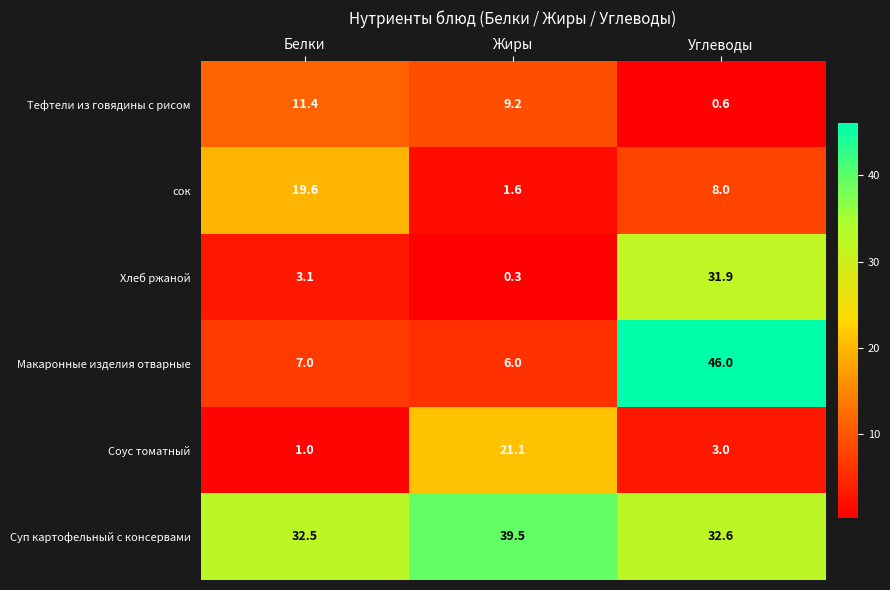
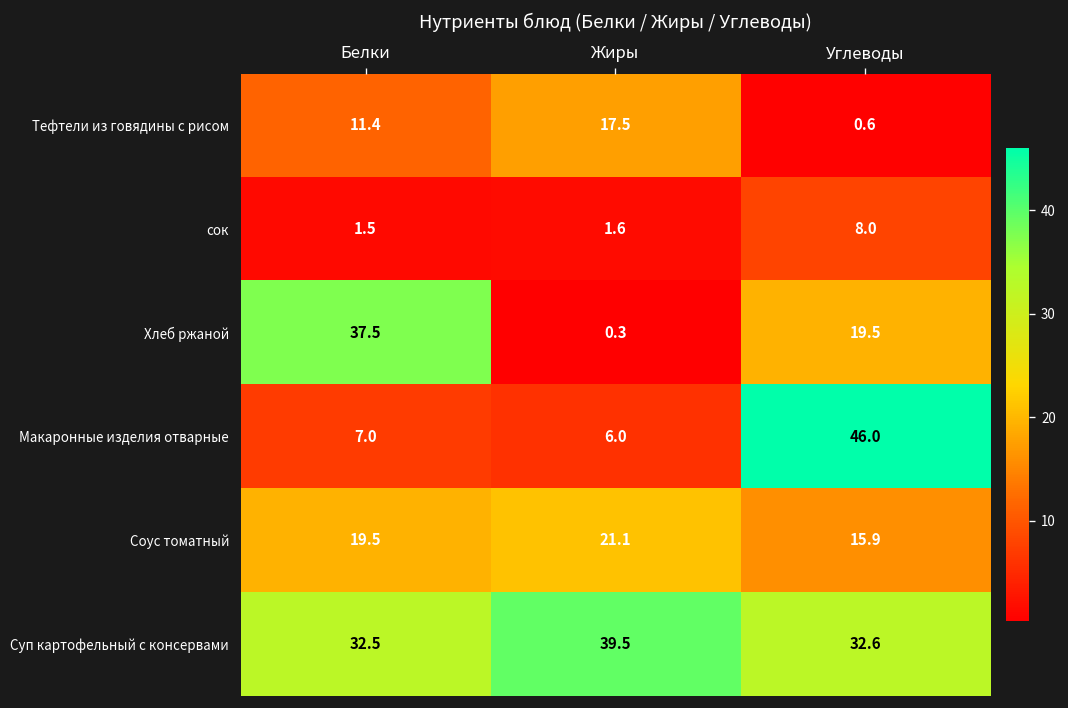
  {
    "Тефтели из говядины с рисом": {
      "Белки": 11.4,
-     "Жиры": 9.2,
+     "Жиры": 17.5,
      "Углеводы": 0.6
    },
    "сок": {
-     "Белки": 19.6,
+     "Белки": 1.5,
      "Жиры": 1.6,
      "Углеводы": 8.0
    },
    "Хлеб ржаной": {
-     "Белки": 3.1,
+     "Белки": 37.5,
      "Жиры": 0.3,
-     "Углеводы": 31.9
+     "Углеводы": 19.5
    },
    "Макаронные изделия отварные": {
      "Белки": 7.0,
      "Жиры": 6.0,
      "Углеводы": 46.0
    },
    "Соус томатный": {
-     "Белки": 1.0,
+     "Белки": 19.5,
      "Жиры": 21.1,
-     "Углеводы": 3.0
+     "Углеводы": 15.9
    },
    "Суп картофельный с консервами": {
      "Белки": 32.5,
      "Жиры": 39.5,
      "Углеводы": 32.6
    }
  }
